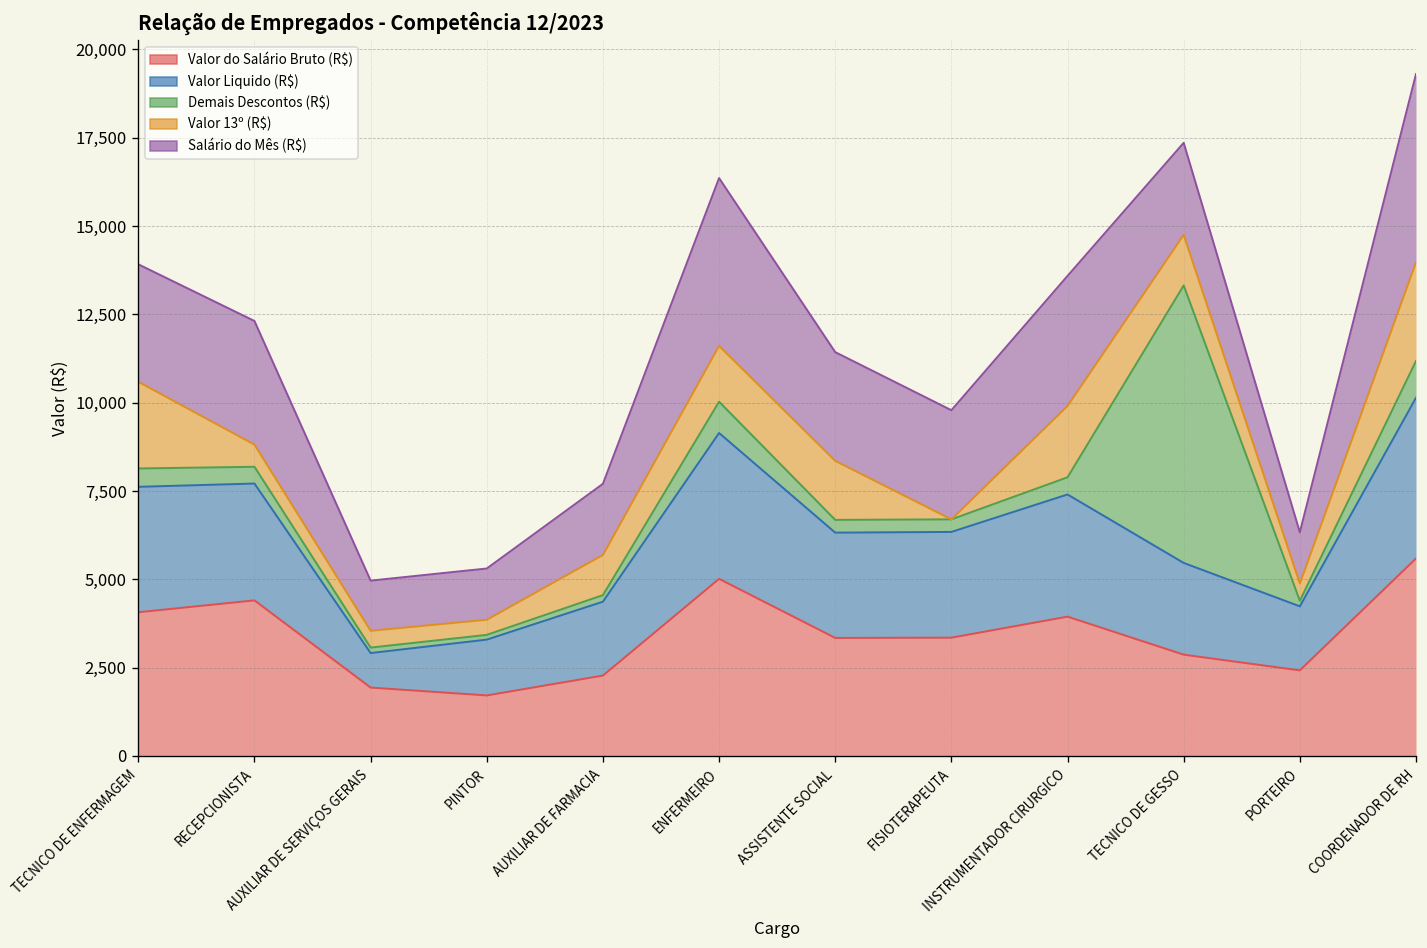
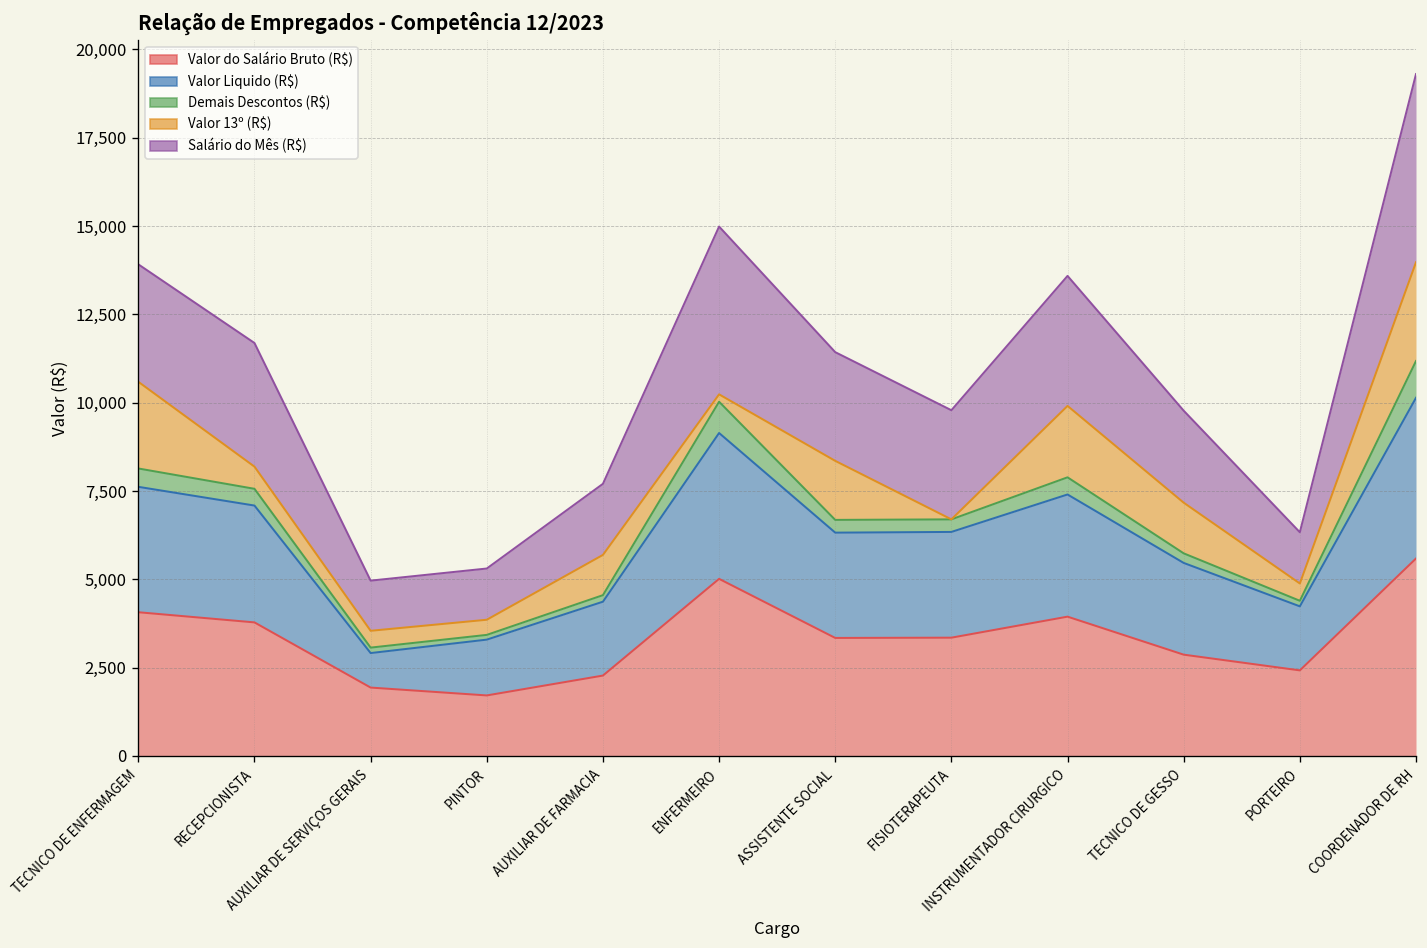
  {
    "Valor do Salário Bruto (R$)": {
      "TECNICO DE ENFERMAGEM": "4,100",
-     "RECEPCIONISTA": "4,400",
+     "RECEPCIONISTA": "3,800",
      "AUXILIAR DE SERVIÇOS GERAIS": "1,900",
      "PINTOR": "1,700",
      "AUXILIAR DE FARMACIA": "2,300",
      "ENFERMEIRO": "5,000",
      "ASSISTENTE SOCIAL": "3,300",
      "FISIOTERAPEUTA": "3,300",
      "INSTRUMENTADOR CIRURGICO": "3,900",
      "TECNICO DE GESSO": "2,900",
      "PORTEIRO": "2,400",
      "COORDENADOR DE RH": "5,600"
    },
    "Valor Liquido (R$)": {
      "TECNICO DE ENFERMAGEM": "3,500",
      "RECEPCIONISTA": "3,300",
      "AUXILIAR DE SERVIÇOS GERAIS": "1,000",
      "PINTOR": "1,600",
      "AUXILIAR DE FARMACIA": "2,100",
      "ENFERMEIRO": "4,100",
      "ASSISTENTE SOCIAL": "3,000",
      "FISIOTERAPEUTA": "3,000",
      "INSTRUMENTADOR CIRURGICO": "3,500",
      "TECNICO DE GESSO": "2,600",
      "PORTEIRO": "1,800",
      "COORDENADOR DE RH": "4,500"
    },
    "Demais Descontos (R$)": {
      "TECNICO DE ENFERMAGEM": "500",
      "RECEPCIONISTA": "500",
      "AUXILIAR DE SERVIÇOS GERAIS": "200",
      "PINTOR": "100",
      "AUXILIAR DE FARMACIA": "200",
      "ENFERMEIRO": "900",
      "ASSISTENTE SOCIAL": "400",
      "INSTRUMENTADOR CIRURGICO": "500",
-     "TECNICO DE GESSO": "7,900",
+     "TECNICO DE GESSO": "300",
      "PORTEIRO": "200",
      "COORDENADOR DE RH": "1,000"
    },
    "Valor 13º (R$)": {
      "TECNICO DE ENFERMAGEM": "2,500",
      "RECEPCIONISTA": "600",
      "AUXILIAR DE SERVIÇOS GERAIS": "500",
      "PINTOR": "400",
      "AUXILIAR DE FARMACIA": "1,100",
-     "ENFERMEIRO": "1,600",
+     "ENFERMEIRO": "200",
      "ASSISTENTE SOCIAL": "1,700",
      "INSTRUMENTADOR CIRURGICO": "2,000",
      "TECNICO DE GESSO": "1,400",
      "PORTEIRO": "500",
      "COORDENADOR DE RH": "2,800"
    },
    "Salário do Mês (R$)": {
      "TECNICO DE ENFERMAGEM": "3,300",
      "RECEPCIONISTA": "3,500",
      "AUXILIAR DE SERVIÇOS GERAIS": "1,400",
      "PINTOR": "1,500",
      "AUXILIAR DE FARMACIA": "2,000",
      "ENFERMEIRO": "4,800",
      "ASSISTENTE SOCIAL": "3,100",
      "FISIOTERAPEUTA": "3,100",
      "INSTRUMENTADOR CIRURGICO": "3,700",
      "TECNICO DE GESSO": "2,600",
      "PORTEIRO": "1,500",
      "COORDENADOR DE RH": "5,300"
    }
  }
